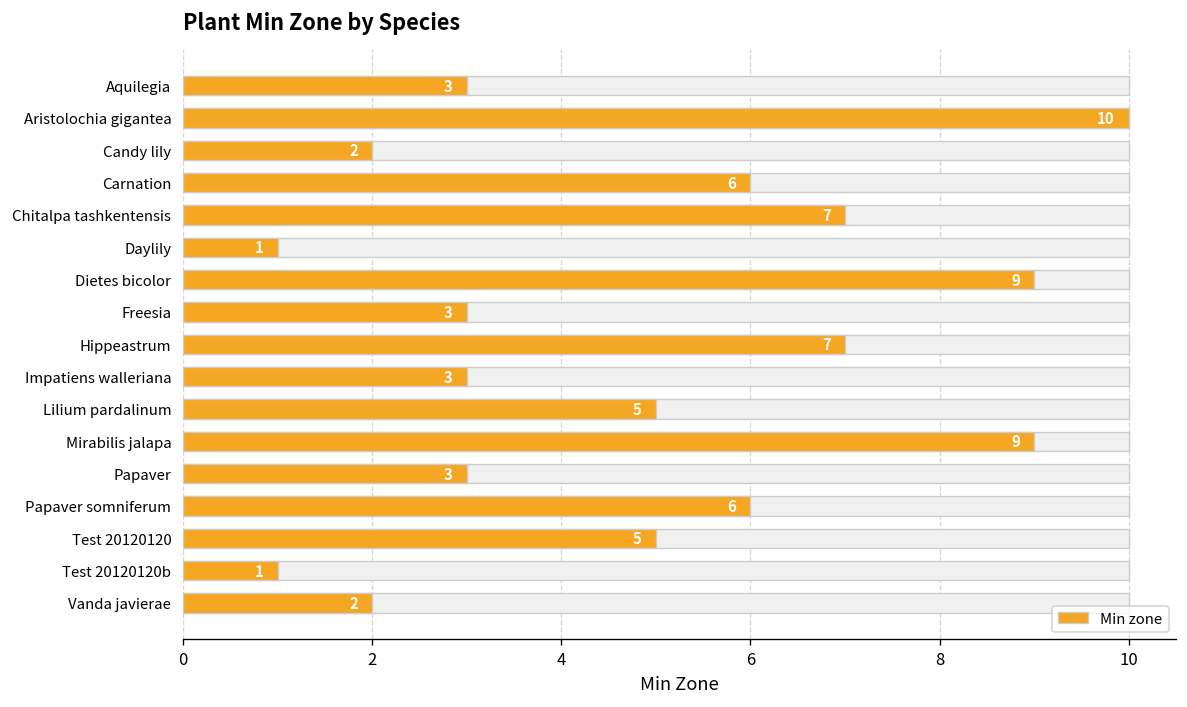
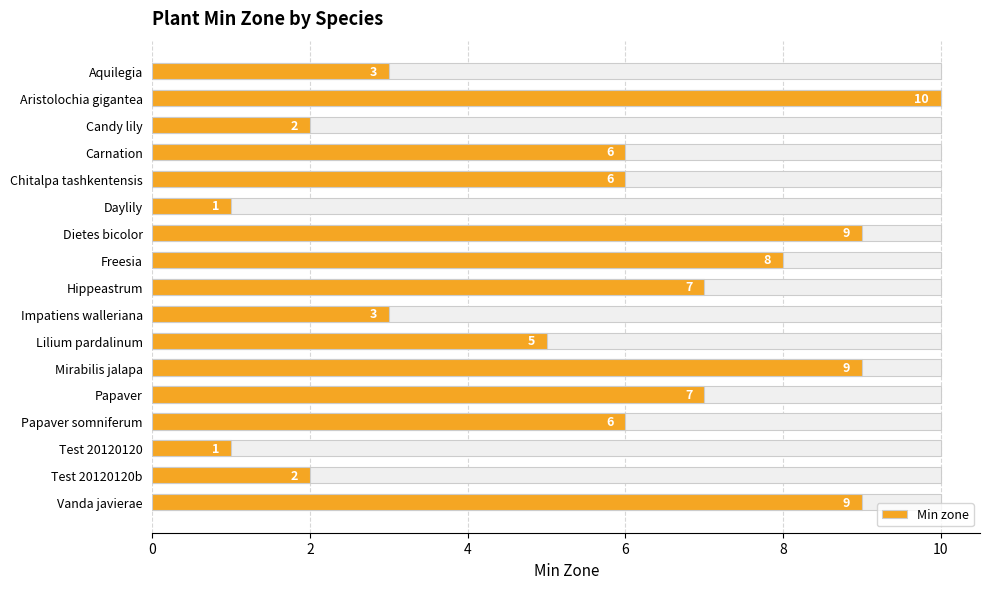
  {
    "Min zone": {
      "Aristolochia gigantea": 10,
-     "Chitalpa tashkentensis": 7,
-     "Freesia": 3,
-     "Papaver": 3,
-     "Test 20120120": 5,
-     "Test 20120120b": 1,
-     "Vanda javierae": 2
+     "Chitalpa tashkentensis": 6,
+     "Freesia": 8,
+     "Papaver": 7,
+     "Test 20120120": 1,
+     "Test 20120120b": 2,
+     "Vanda javierae": 9
    }
  }
